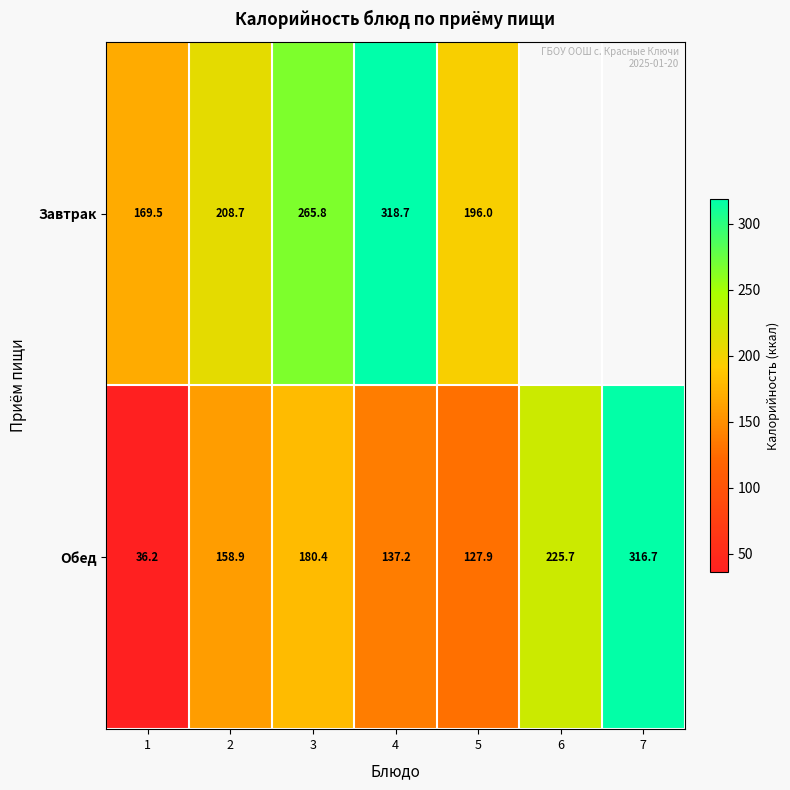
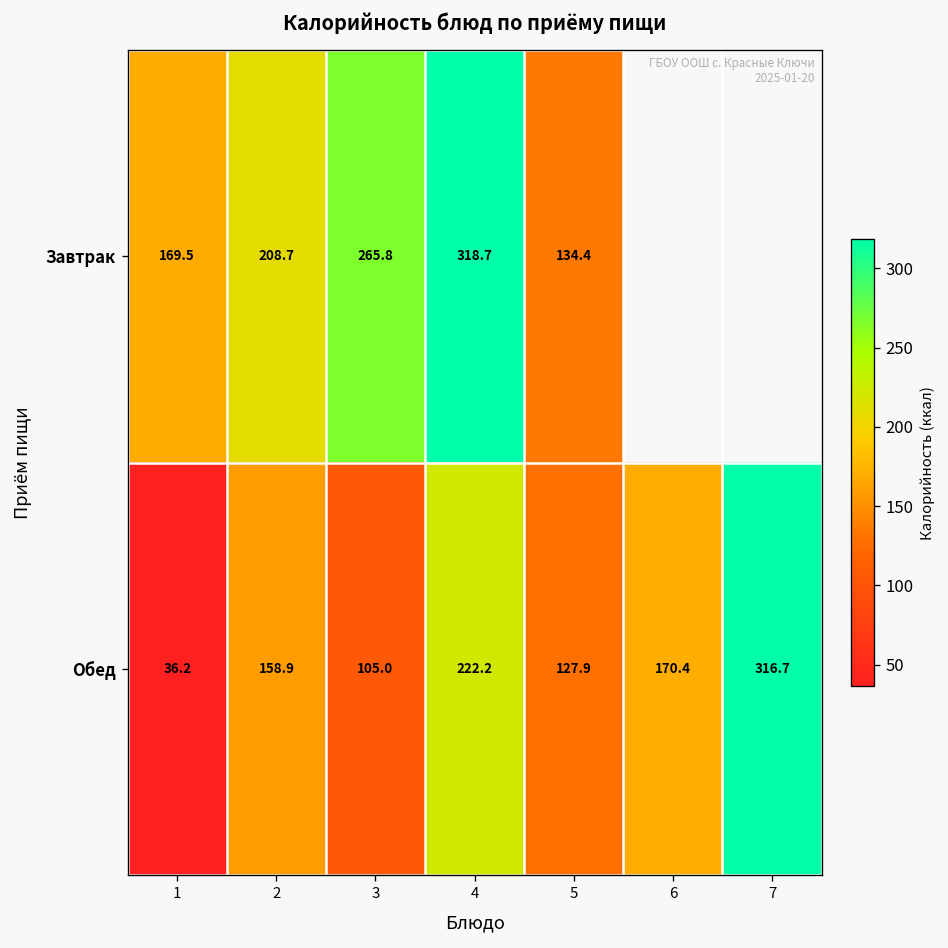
  {
    "Завтрак": {
      "1": 169.5,
      "2": 208.7,
      "3": 265.8,
      "4": 318.7,
-     "5": 196.0
+     "5": 134.4
    },
    "Обед": {
      "1": 36.2,
      "2": 158.9,
-     "3": 180.4,
-     "4": 137.2,
+     "3": 105.0,
+     "4": 222.2,
      "5": 127.9,
-     "6": 225.7,
+     "6": 170.4,
      "7": 316.7
    }
  }
